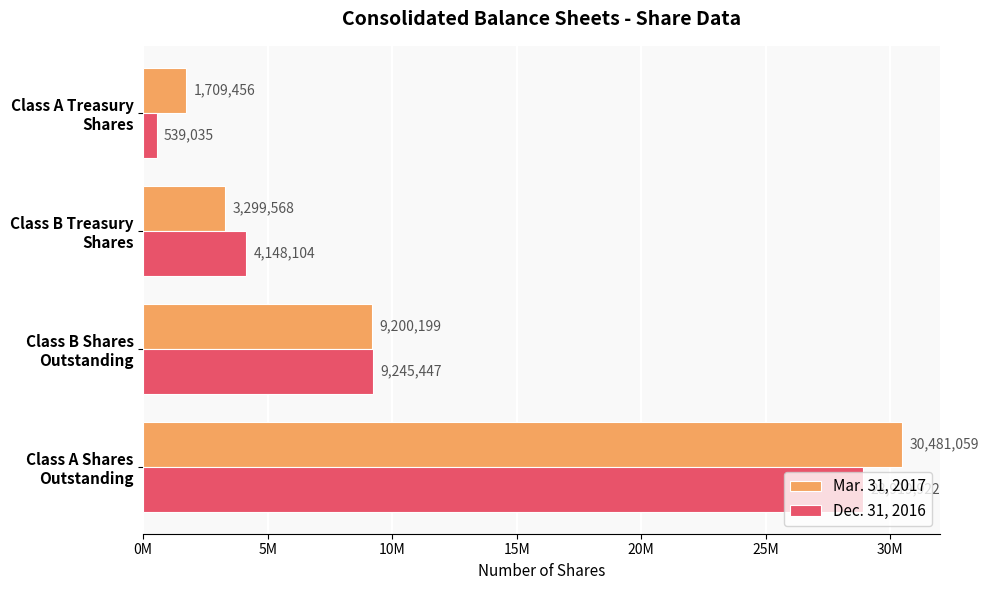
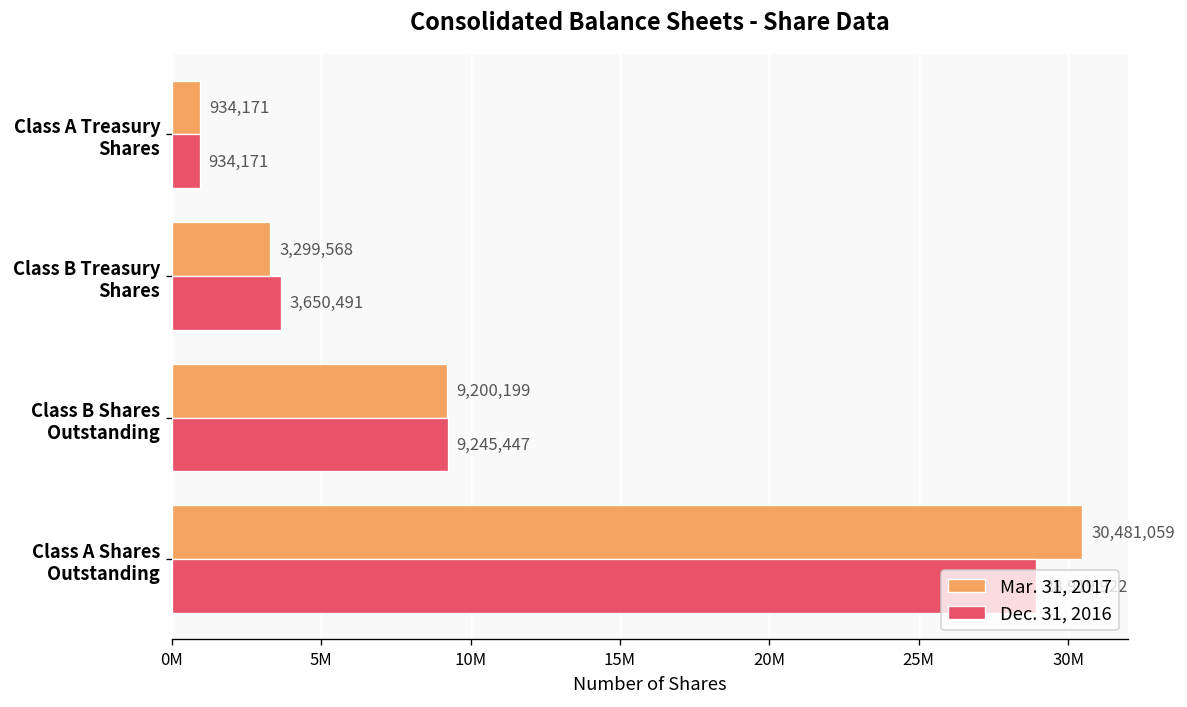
  {
    "Mar. 31, 2017": {
-     "Class A Treasury Shares": "1,709,456",
+     "Class A Treasury Shares": "934,171",
      "Class B Treasury Shares": "3,299,568",
      "Class B Shares Outstanding": "9,200,199",
      "Class A Shares Outstanding": "30,481,059"
    },
    "Dec. 31, 2016": {
-     "Class A Treasury Shares": "539,035",
-     "Class B Treasury Shares": "4,148,104",
+     "Class A Treasury Shares": "934,171",
+     "Class B Treasury Shares": "3,650,491",
      "Class B Shares Outstanding": "9,245,447"
    }
  }
